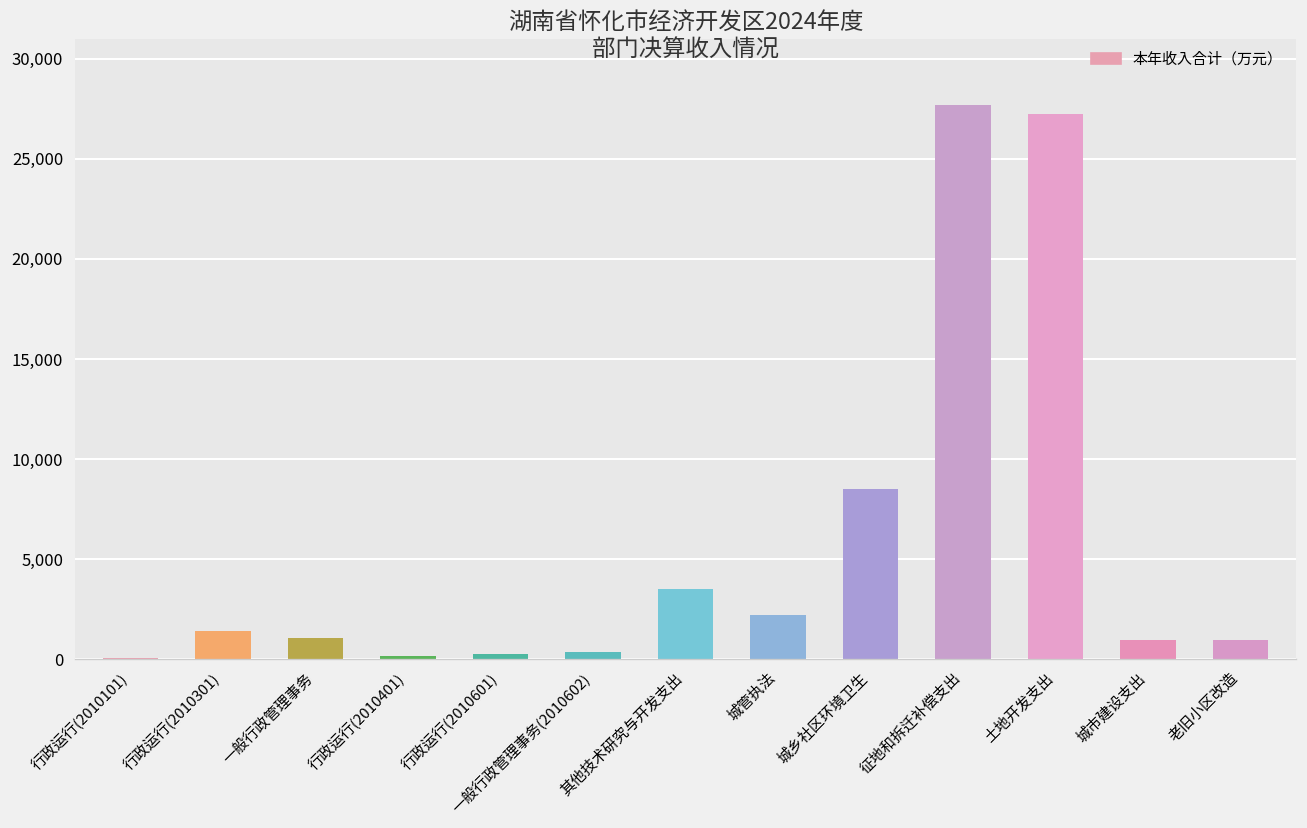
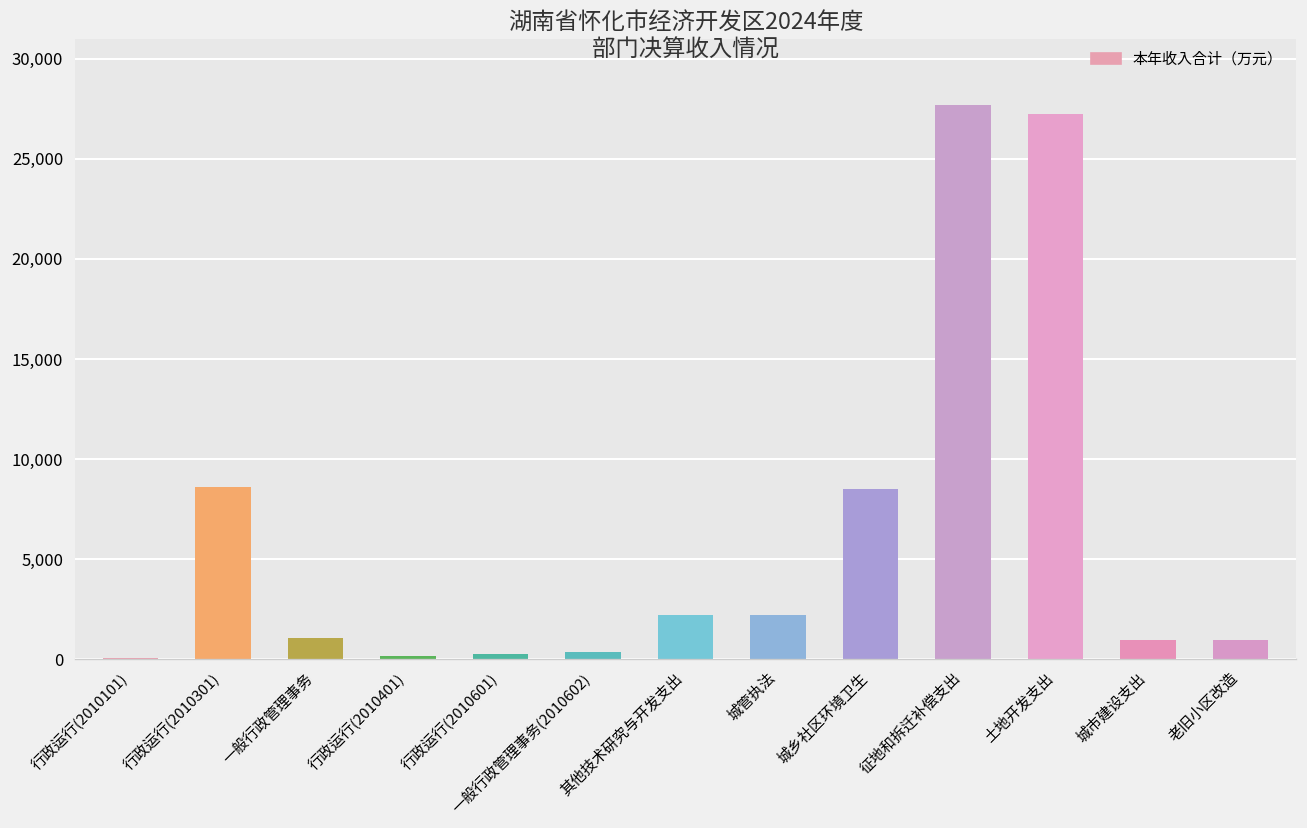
  {
-   "行政运行(2010301)": "1,400",
+   "行政运行(2010301)": "8,600",
    "一般行政管理事务": "1,100",
    "行政运行(2010401)": "200",
    "行政运行(2010601)": "300",
    "一般行政管理事务(2010602)": "400",
-   "其他技术研究与开发支出": "3,500",
+   "其他技术研究与开发支出": "2,200",
    "城管执法": "2,200",
    "城乡社区环境卫生": "8,500",
    "征地和拆迁补偿支出": "27,700",
    "土地开发支出": "27,200",
    "城市建设支出": "1,000",
    "老旧小区改造": "1,000"
  }
